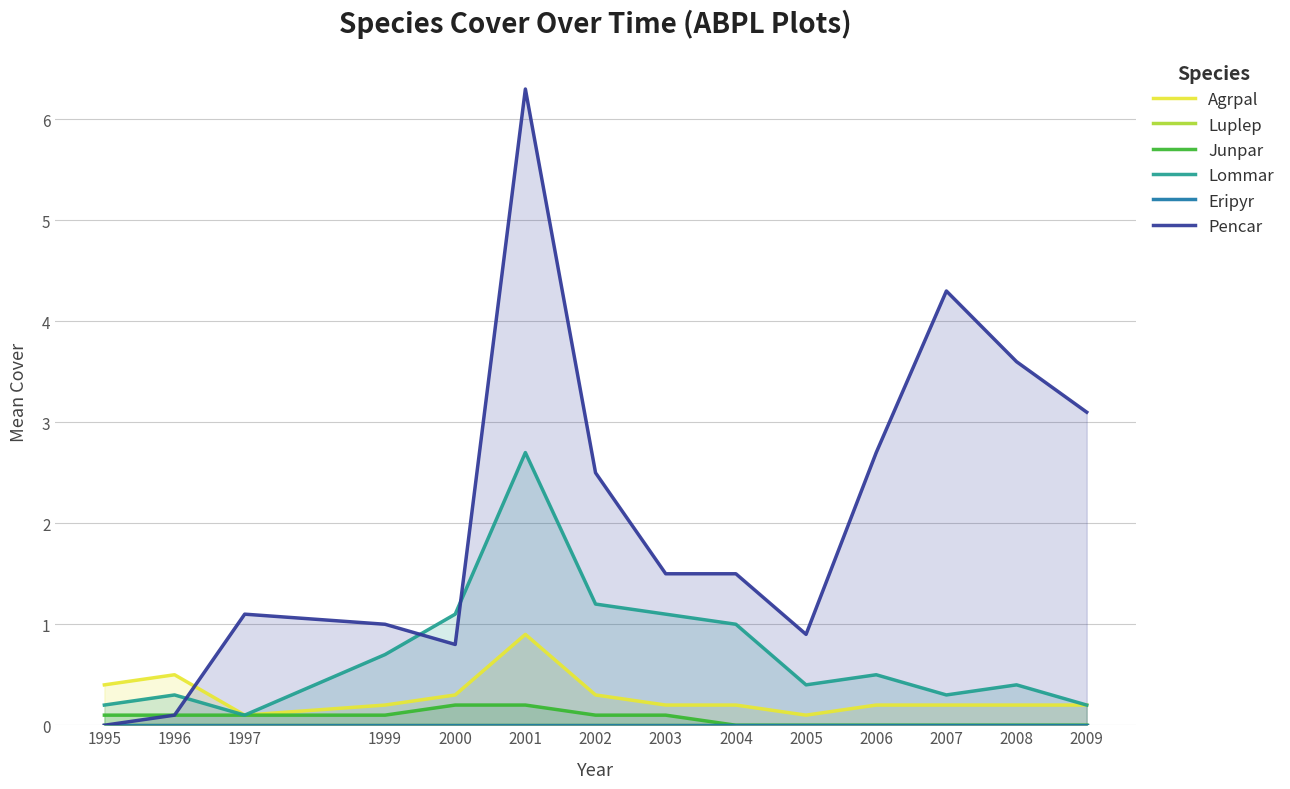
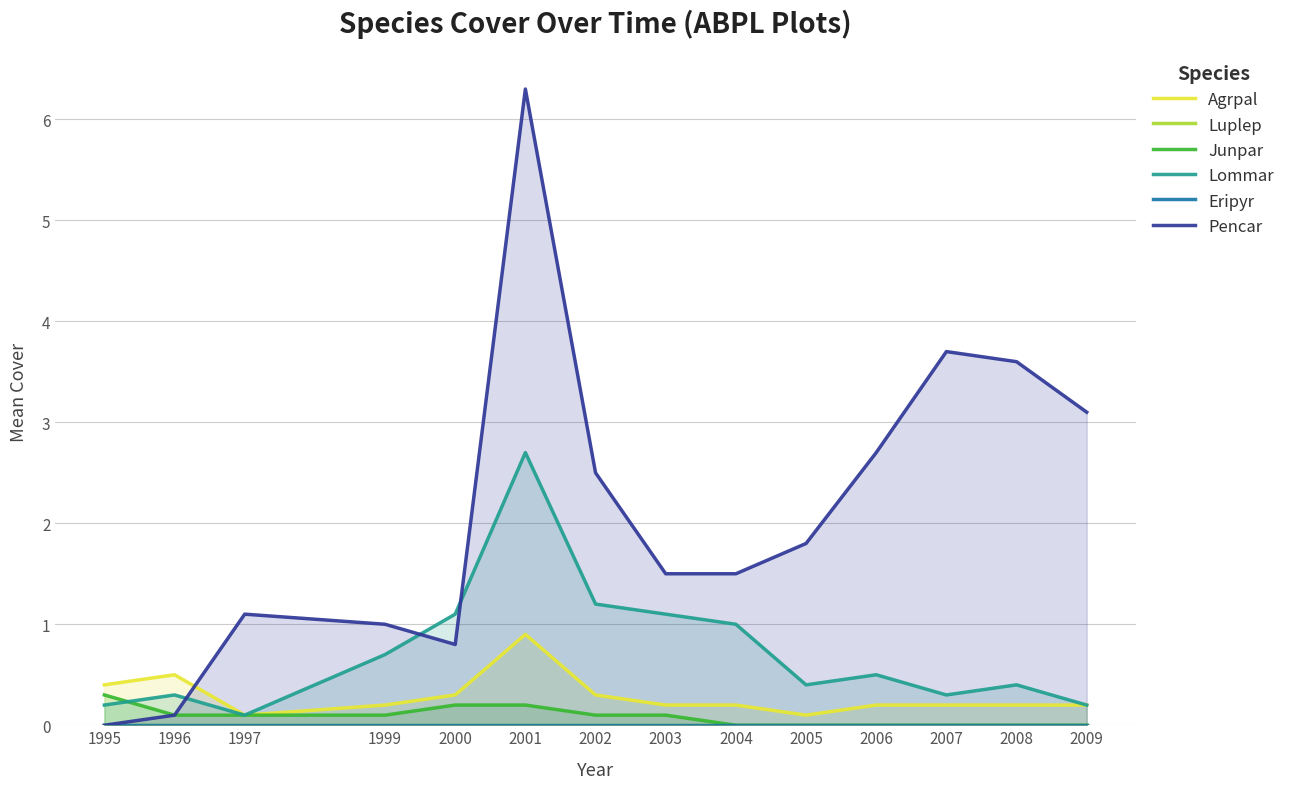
  {
    "Agrpal": {
      "1995": 0.4,
      "1996": 0.5,
      "1999": 0.2,
      "2000": 0.3,
      "2001": 0.9,
      "2002": 0.3,
      "2003": 0.2,
      "2004": 0.2,
      "2005": 0.1,
      "2006": 0.2,
      "2007": 0.2,
      "2008": 0.2
    },
    "Junpar": {
-     "1995": 0.1,
+     "1995": 0.3,
      "1999": 0.1,
      "2000": 0.2,
      "2001": 0.2,
      "2002": 0.1,
      "2003": 0.1
    },
    "Pencar": {
      "1997": 1.1,
      "1999": 1.0,
      "2000": 0.8,
      "2001": 6.3,
      "2002": 2.5,
      "2003": 1.5,
      "2004": 1.5,
-     "2005": 0.9,
+     "2005": 1.8,
      "2006": 2.7,
-     "2007": 4.3,
+     "2007": 3.7,
      "2008": 3.6,
      "2009": 3.1
    }
  }
